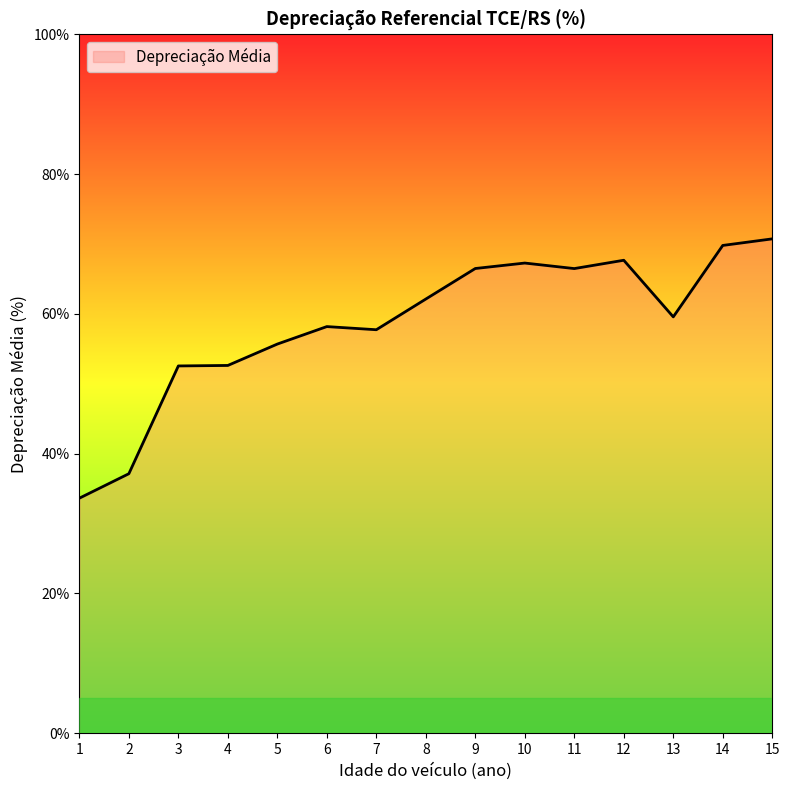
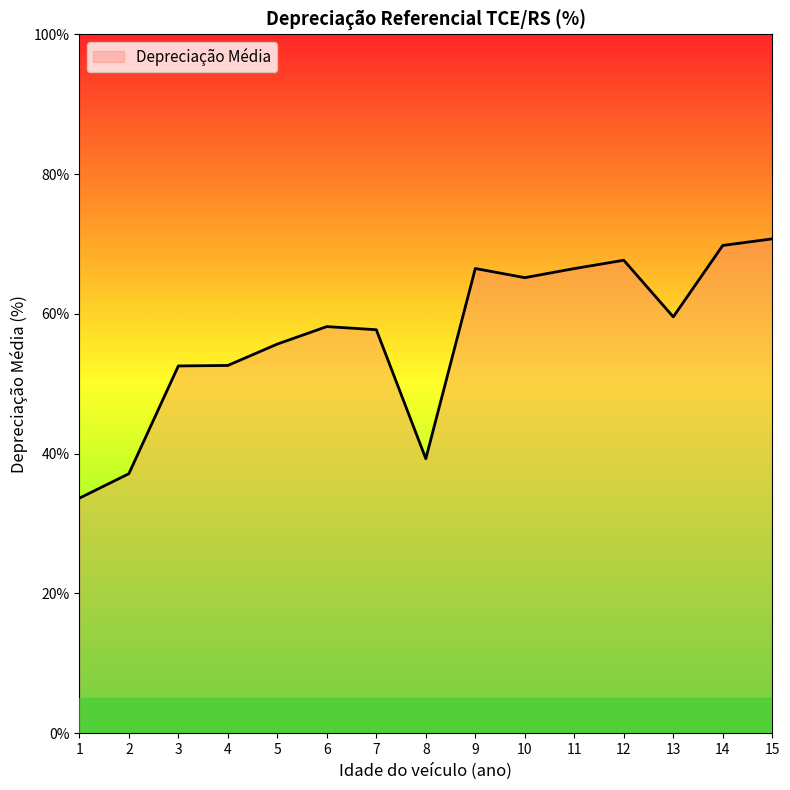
  {
    "1": "34%",
    "2": "37%",
    "3": "53%",
    "4": "53%",
    "5": "56%",
    "6": "58%",
    "7": "58%",
-   "8": "62%",
+   "8": "39%",
    "9": "66%",
-   "10": "67%",
+   "10": "65%",
    "11": "66%",
    "12": "68%",
    "13": "60%",
    "14": "70%",
    "15": "71%"
  }
